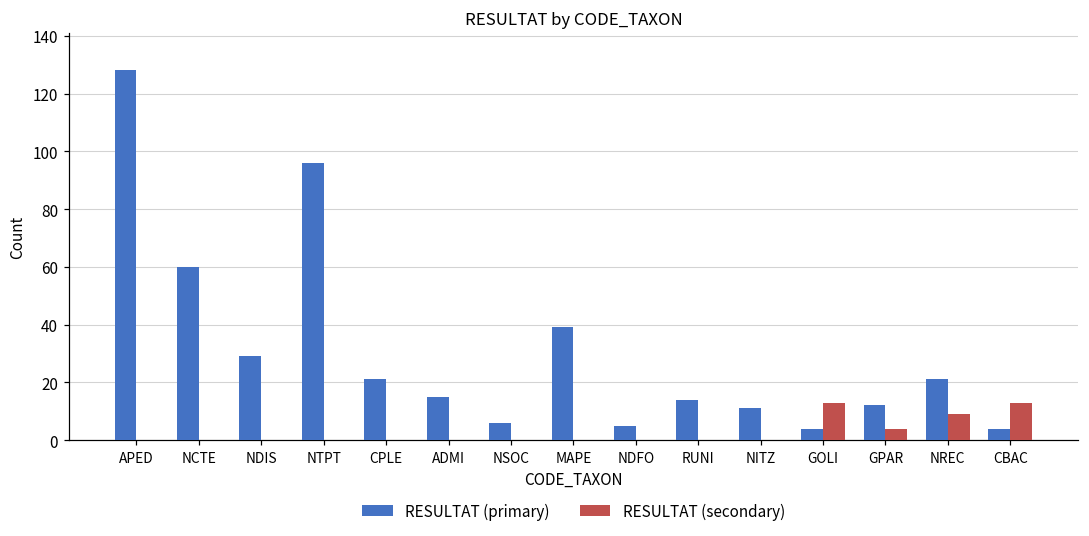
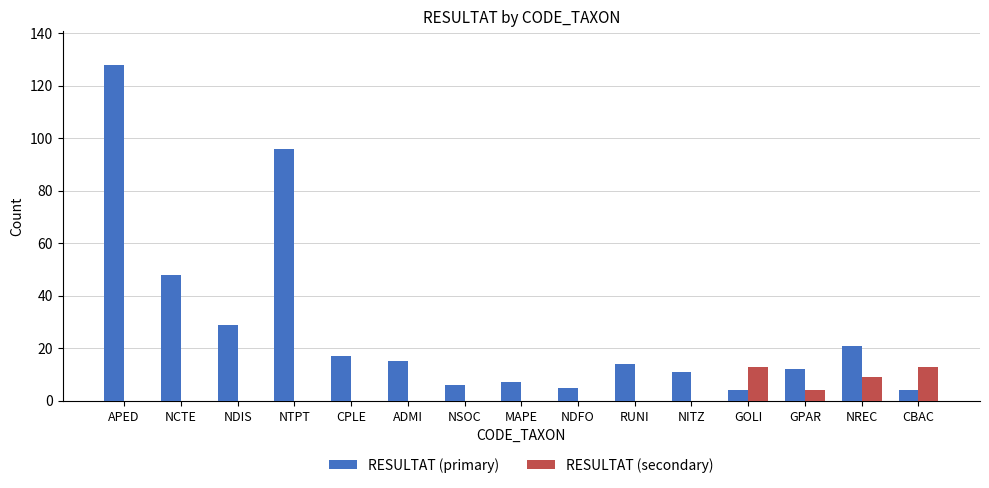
  {
    "RESULTAT (primary)": {
      "APED": 128,
-     "NCTE": 60,
+     "NCTE": 48,
      "NDIS": 29,
      "NTPT": 96,
-     "CPLE": 21,
+     "CPLE": 17,
      "ADMI": 15,
      "NSOC": 6,
-     "MAPE": 39,
+     "MAPE": 7,
      "NDFO": 5,
      "RUNI": 14,
      "NITZ": 11,
      "GOLI": 4,
      "GPAR": 12,
      "NREC": 21,
      "CBAC": 4
    },
    "RESULTAT (secondary)": {
      "APED": 0,
      "NCTE": 0,
      "NDIS": 0,
      "NTPT": 0,
      "CPLE": 0,
      "ADMI": 0,
      "NSOC": 0,
      "MAPE": 0,
      "NDFO": 0,
      "RUNI": 0,
      "NITZ": 0,
      "GOLI": 13,
      "GPAR": 4,
      "NREC": 9,
      "CBAC": 13
    }
  }
